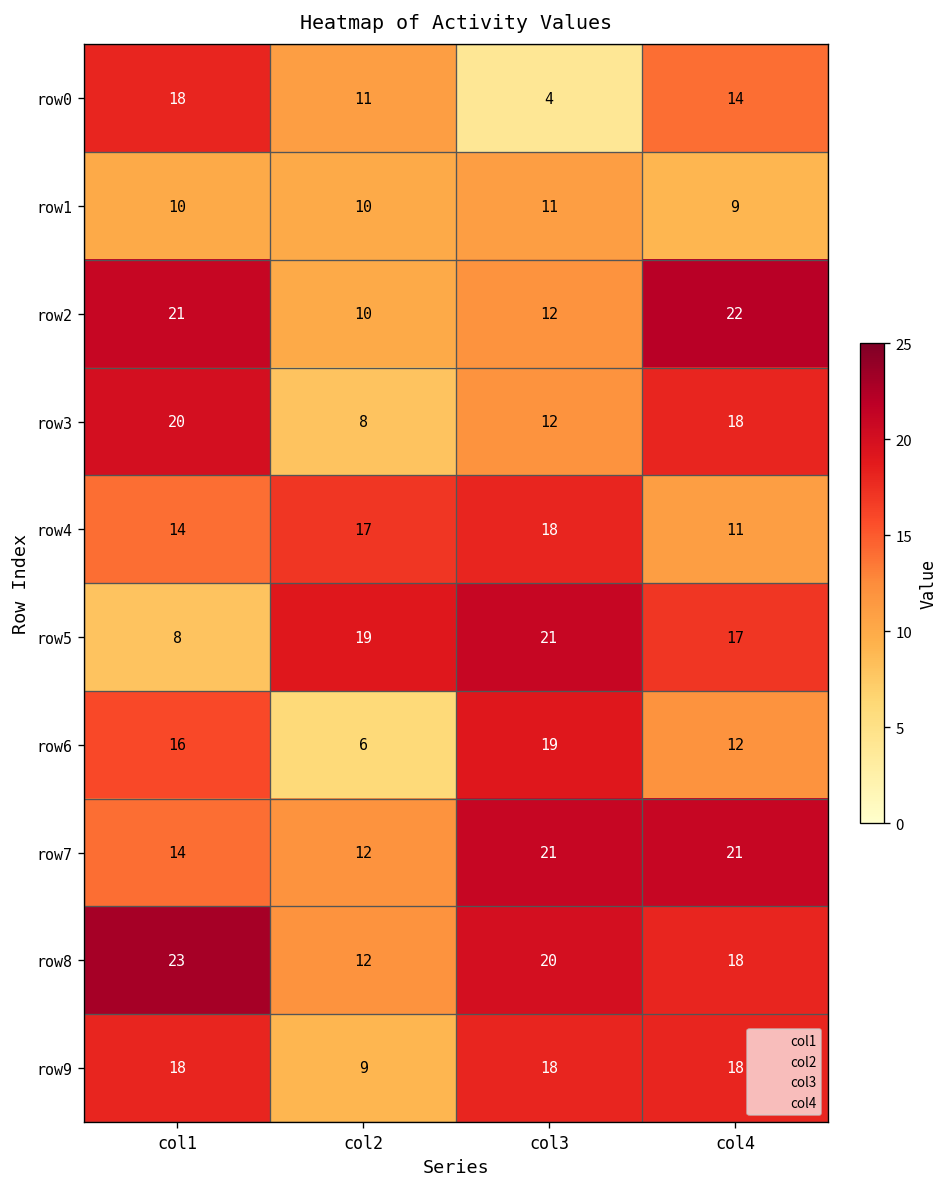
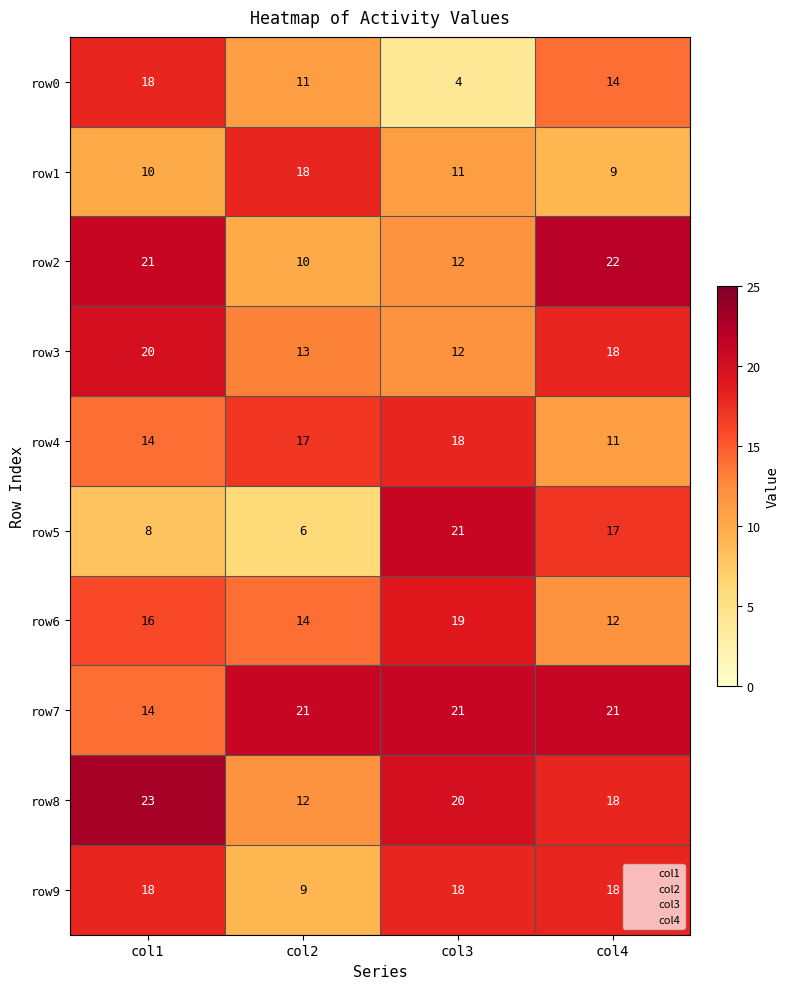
  {
    "row1": {
-     "col2": 10
+     "col2": 18
    },
    "row3": {
-     "col2": 8
+     "col2": 13
    },
    "row5": {
-     "col2": 19
+     "col2": 6
    },
    "row6": {
-     "col2": 6
+     "col2": 14
    },
    "row7": {
-     "col2": 12
+     "col2": 21
    }
  }
